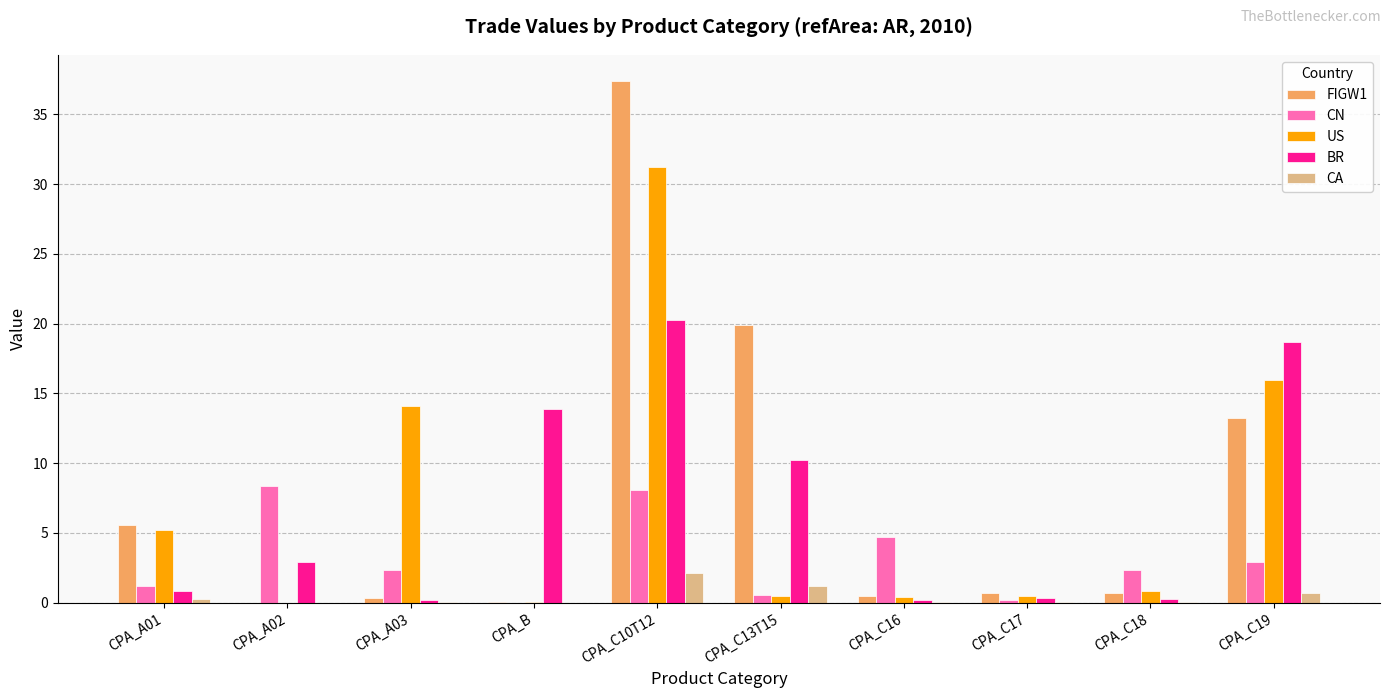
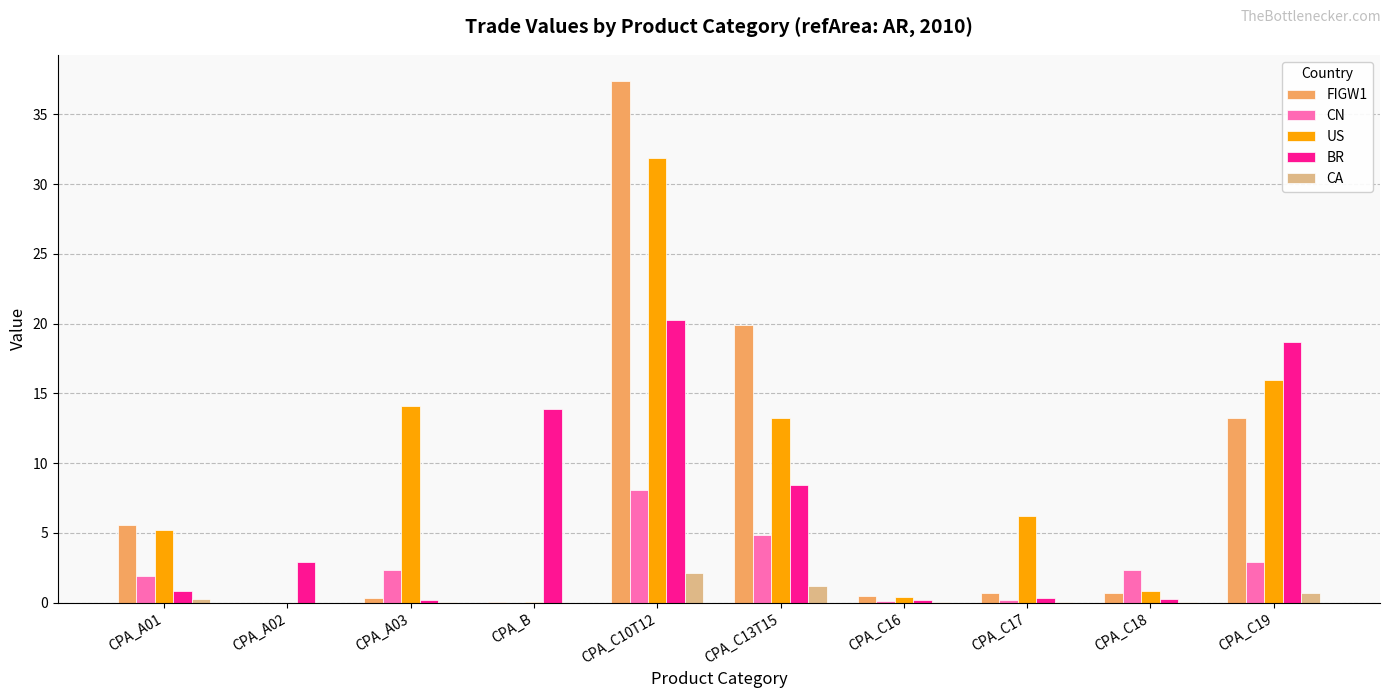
  {
    "CN": {
-     "CPA_A01": 1.2,
-     "CPA_A02": 8.4,
+     "CPA_A01": 1.9,
+     "CPA_A02": 0.0,
      "CPA_A03": 2.4,
      "CPA_C10T12": 8.1,
-     "CPA_C13T15": 0.5,
-     "CPA_C16": 4.7,
+     "CPA_C13T15": 4.9,
+     "CPA_C16": 0.1,
      "CPA_C18": 2.3,
      "CPA_C19": 2.9
    },
    "US": {
      "CPA_A01": 5.2,
      "CPA_A03": 14.1,
-     "CPA_C10T12": 31.2,
-     "CPA_C13T15": 0.5,
+     "CPA_C10T12": 31.9,
+     "CPA_C13T15": 13.2,
      "CPA_C16": 0.4,
-     "CPA_C17": 0.5,
+     "CPA_C17": 6.2,
      "CPA_C18": 0.8,
      "CPA_C19": 15.9
    },
    "BR": {
      "CPA_A01": 0.8,
      "CPA_A02": 2.9,
      "CPA_B": 13.9,
      "CPA_C10T12": 20.2,
-     "CPA_C13T15": 10.2,
+     "CPA_C13T15": 8.4,
      "CPA_C16": 0.2,
      "CPA_C17": 0.3,
      "CPA_C18": 0.3,
      "CPA_C19": 18.7
    }
  }
